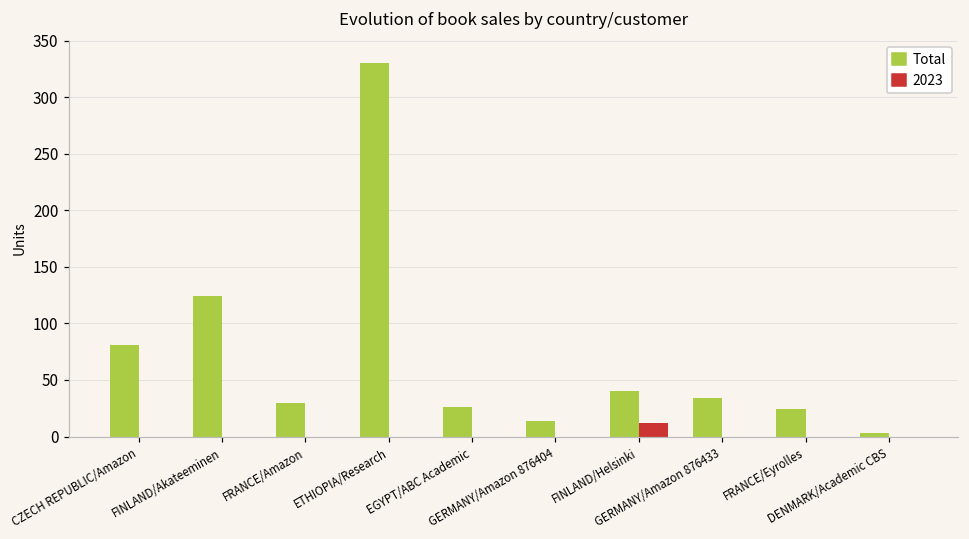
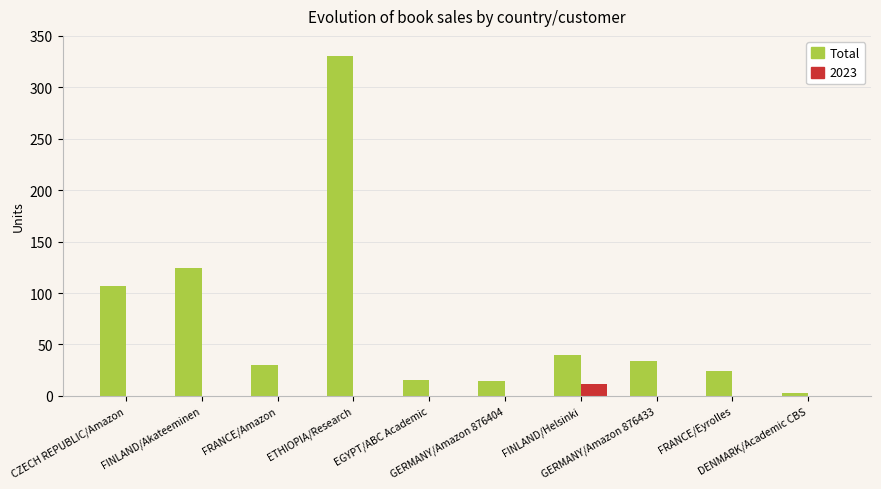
  {
    "Total": {
-     "CZECH REPUBLIC/Amazon": 81,
+     "CZECH REPUBLIC/Amazon": 107,
      "FINLAND/Akateeminen": 124,
      "FRANCE/Amazon": 30,
      "ETHIOPIA/Research": 330,
-     "EGYPT/ABC Academic": 26,
+     "EGYPT/ABC Academic": 15,
      "GERMANY/Amazon 876404": 14,
      "FINLAND/Helsinki": 40,
      "GERMANY/Amazon 876433": 34,
      "FRANCE/Eyrolles": 24,
      "DENMARK/Academic CBS": 3
    },
    "2023": {
      "CZECH REPUBLIC/Amazon": 0,
      "FINLAND/Akateeminen": 0,
      "FRANCE/Amazon": 0,
      "ETHIOPIA/Research": 0,
      "EGYPT/ABC Academic": 0,
      "GERMANY/Amazon 876404": 0,
      "FINLAND/Helsinki": 12,
      "GERMANY/Amazon 876433": 0,
      "FRANCE/Eyrolles": 0,
      "DENMARK/Academic CBS": 0
    }
  }
